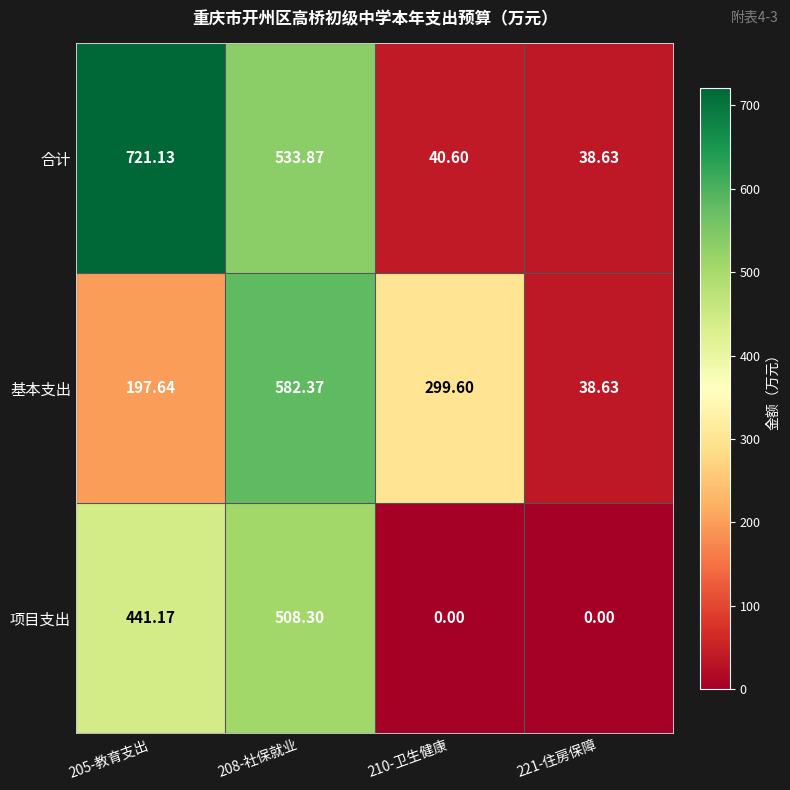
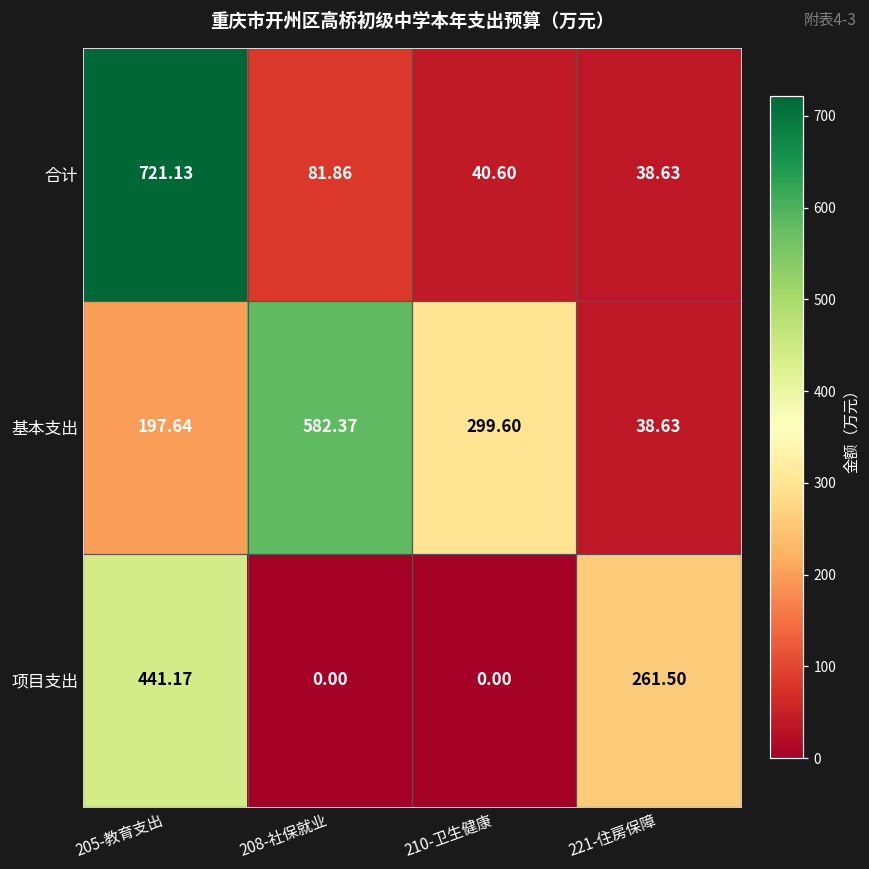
  {
    "合计": {
      "205-教育支出": 721.13,
-     "208-社保就业": 533.87,
+     "208-社保就业": 81.86,
      "210-卫生健康": 40.60,
      "221-住房保障": 38.63
    },
    "基本支出": {
      "205-教育支出": 197.64,
      "208-社保就业": 582.37,
      "210-卫生健康": 299.60,
      "221-住房保障": 38.63
    },
    "项目支出": {
      "205-教育支出": 441.17,
-     "208-社保就业": 508.30,
+     "208-社保就业": 0.00,
      "210-卫生健康": 0.00,
-     "221-住房保障": 0.00
+     "221-住房保障": 261.50
    }
  }
